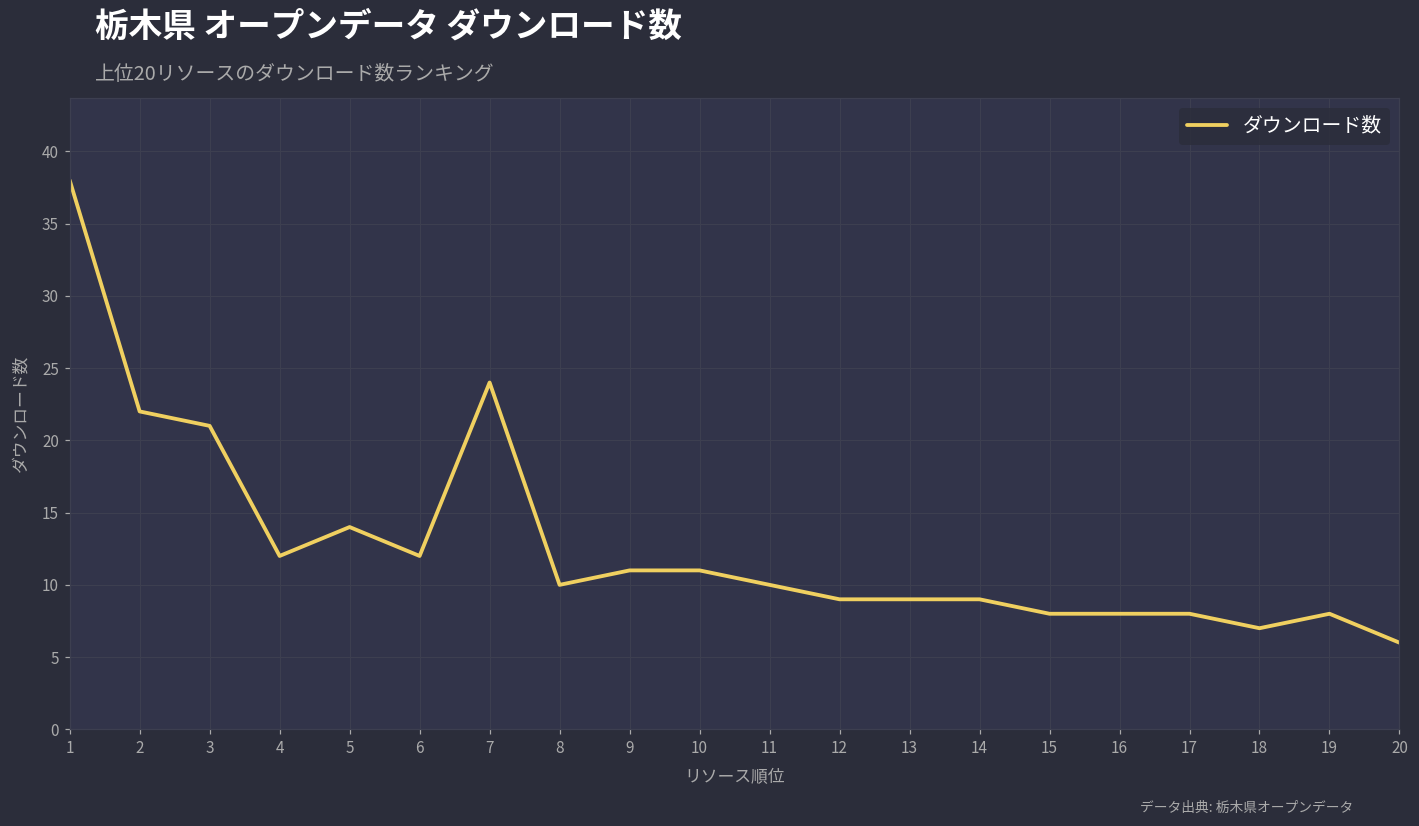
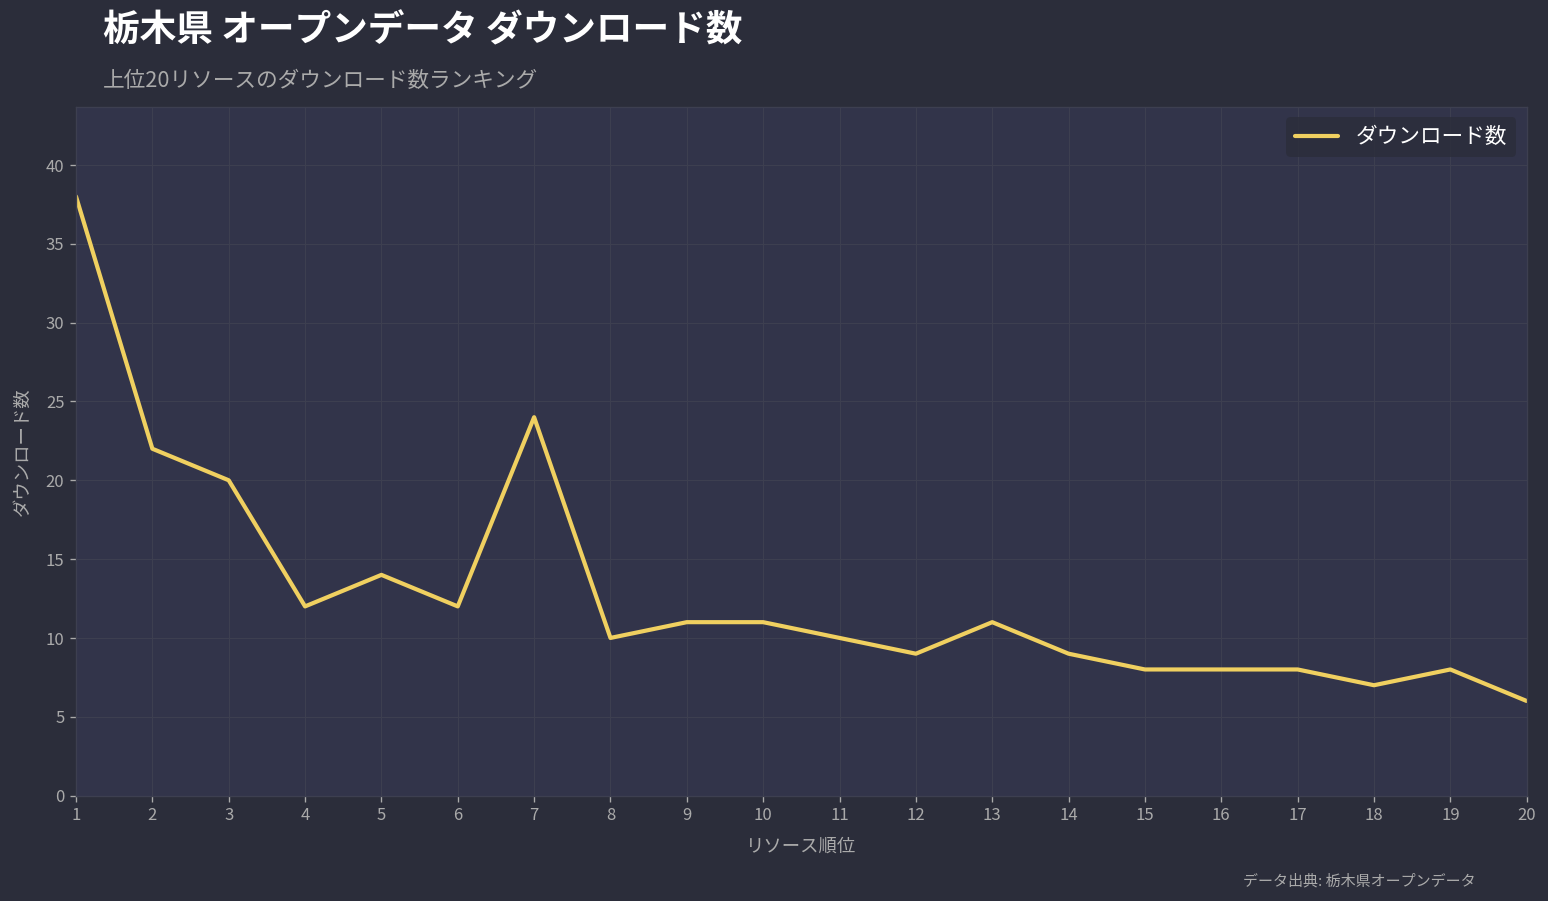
  {
    "1": 38,
    "2": 22,
-   "3": 21,
+   "3": 20,
    "4": 12,
    "5": 14,
    "6": 12,
    "7": 24,
    "8": 10,
    "9": 11,
    "10": 11,
    "11": 10,
    "12": 9,
-   "13": 9,
+   "13": 11,
    "14": 9,
    "15": 8,
    "16": 8,
    "17": 8,
    "18": 7,
    "19": 8,
    "20": 6
  }
